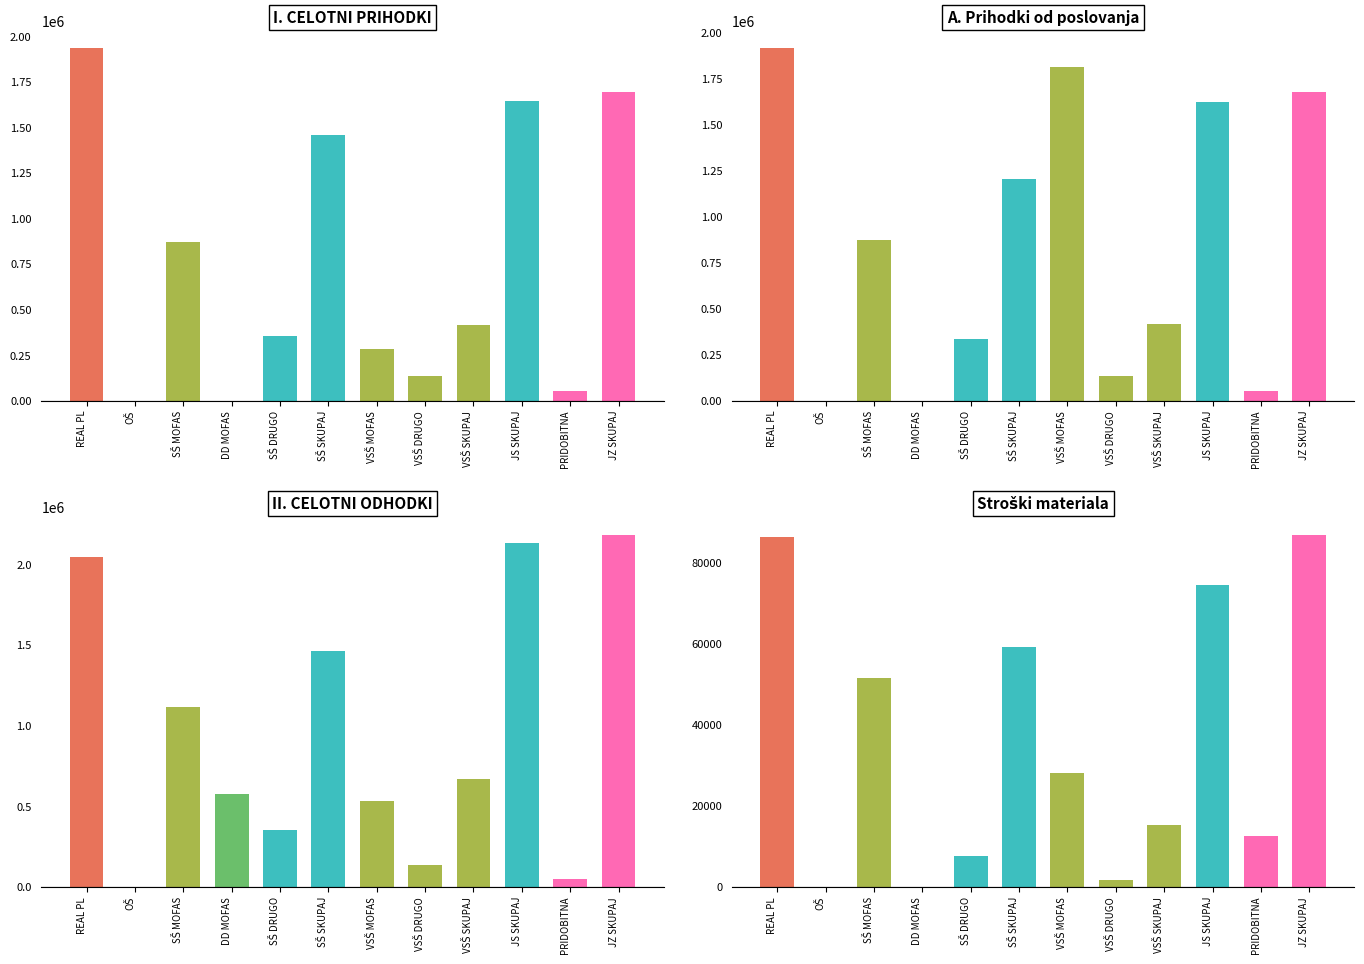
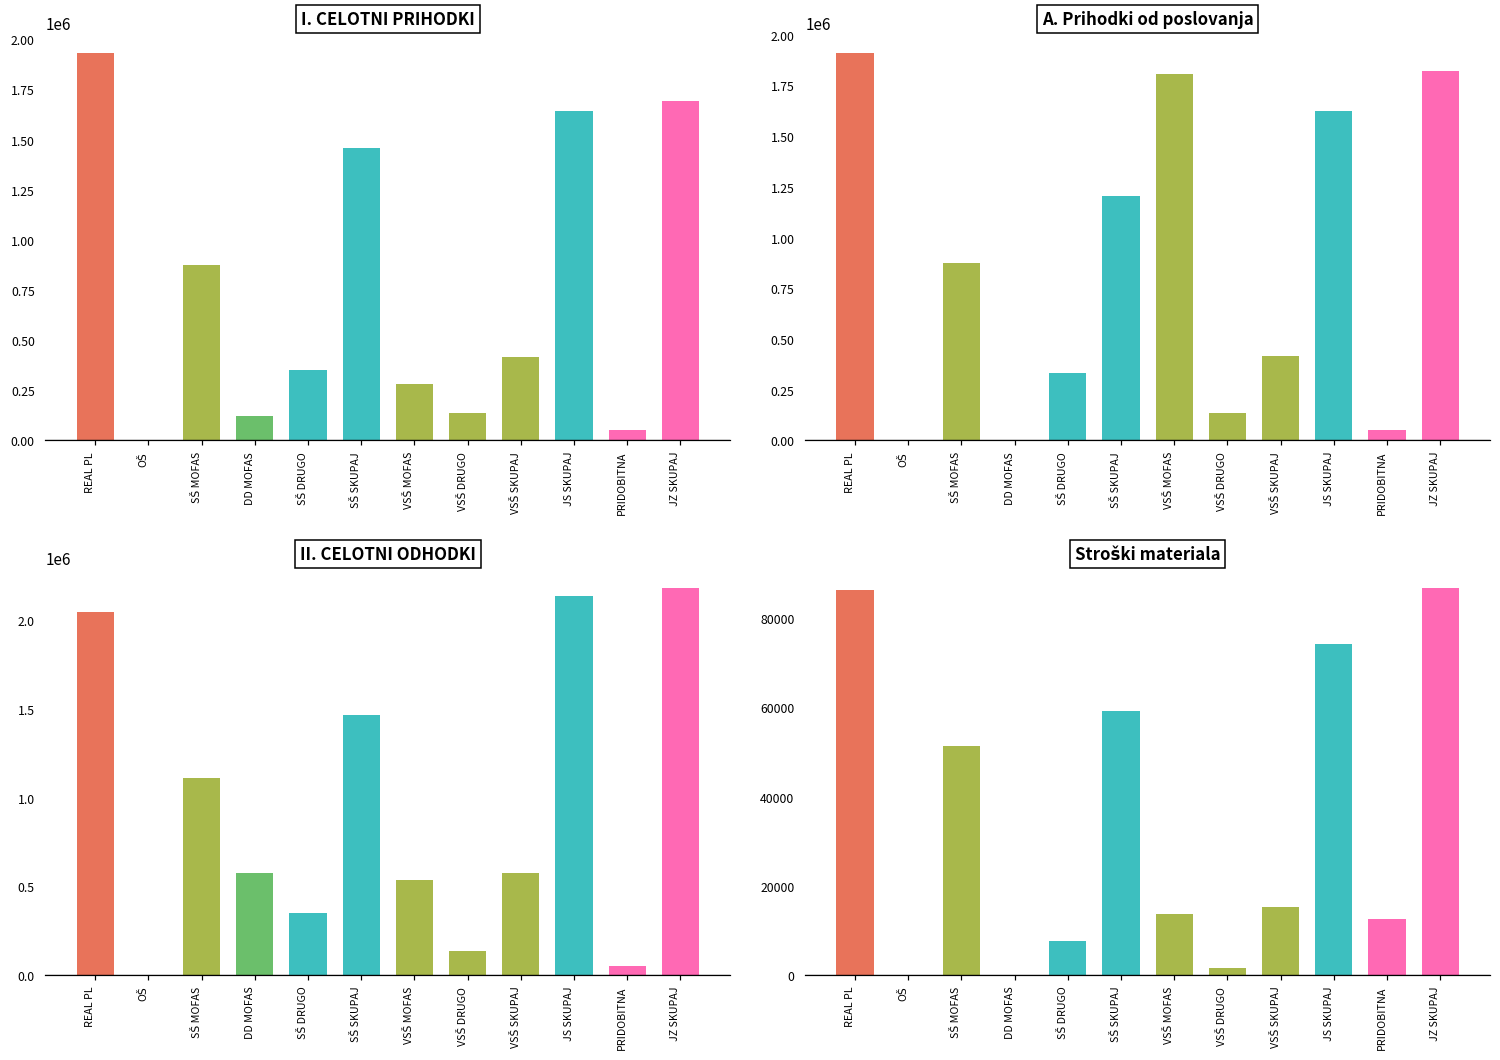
  {
    "I. CELOTNI PRIHODKI": {
      "REAL PL": 1930000,
      "OŠ": 0,
      "SŠ MOFAS": 870000,
-     "DD MOFAS": 0,
+     "DD MOFAS": 120000,
      "SŠ DRUGO": 350000,
      "SŠ SKUPAJ": 1460000,
      "VSŠ MOFAS": 280000,
      "VSŠ DRUGO": 140000,
      "VSŠ SKUPAJ": 420000,
      "JS SKUPAJ": 1640000,
      "PRIDOBITNA": 50000,
      "JZ SKUPAJ": 1690000
    },
    "A. Prihodki od poslovanja": {
      "REAL PL": 1910000,
      "OŠ": 0,
      "SŠ MOFAS": 870000,
      "DD MOFAS": 0,
      "SŠ DRUGO": 330000,
      "SŠ SKUPAJ": 1210000,
      "VSŠ MOFAS": 1810000,
      "VSŠ DRUGO": 140000,
      "VSŠ SKUPAJ": 420000,
      "JS SKUPAJ": 1620000,
      "PRIDOBITNA": 50000,
-     "JZ SKUPAJ": 1670000
+     "JZ SKUPAJ": 1820000
    },
    "II. CELOTNI ODHODKI": {
      "REAL PL": 2050000,
      "OŠ": 0,
      "SŠ MOFAS": 1110000,
      "DD MOFAS": 570000,
      "SŠ DRUGO": 350000,
      "SŠ SKUPAJ": 1460000,
      "VSŠ MOFAS": 530000,
      "VSŠ DRUGO": 140000,
-     "VSŠ SKUPAJ": 670000,
+     "VSŠ SKUPAJ": 570000,
      "JS SKUPAJ": 2130000,
      "PRIDOBITNA": 50000,
      "JZ SKUPAJ": 2180000
    },
    "Stroški materiala": {
      "REAL PL": 86000,
      "OŠ": 0,
      "SŠ MOFAS": 51000,
      "DD MOFAS": 0,
      "SŠ DRUGO": 8000,
      "SŠ SKUPAJ": 59000,
-     "VSŠ MOFAS": 28000,
+     "VSŠ MOFAS": 14000,
      "VSŠ DRUGO": 2000,
      "VSŠ SKUPAJ": 15000,
      "JS SKUPAJ": 74000,
      "PRIDOBITNA": 13000,
      "JZ SKUPAJ": 87000
    }
  }
